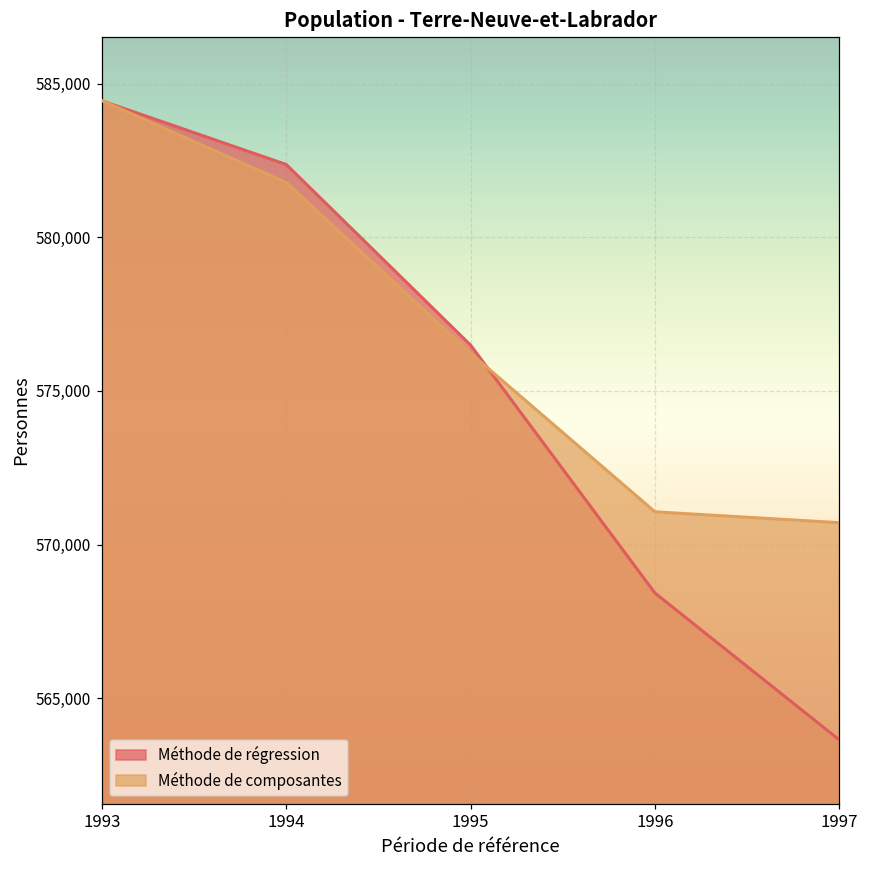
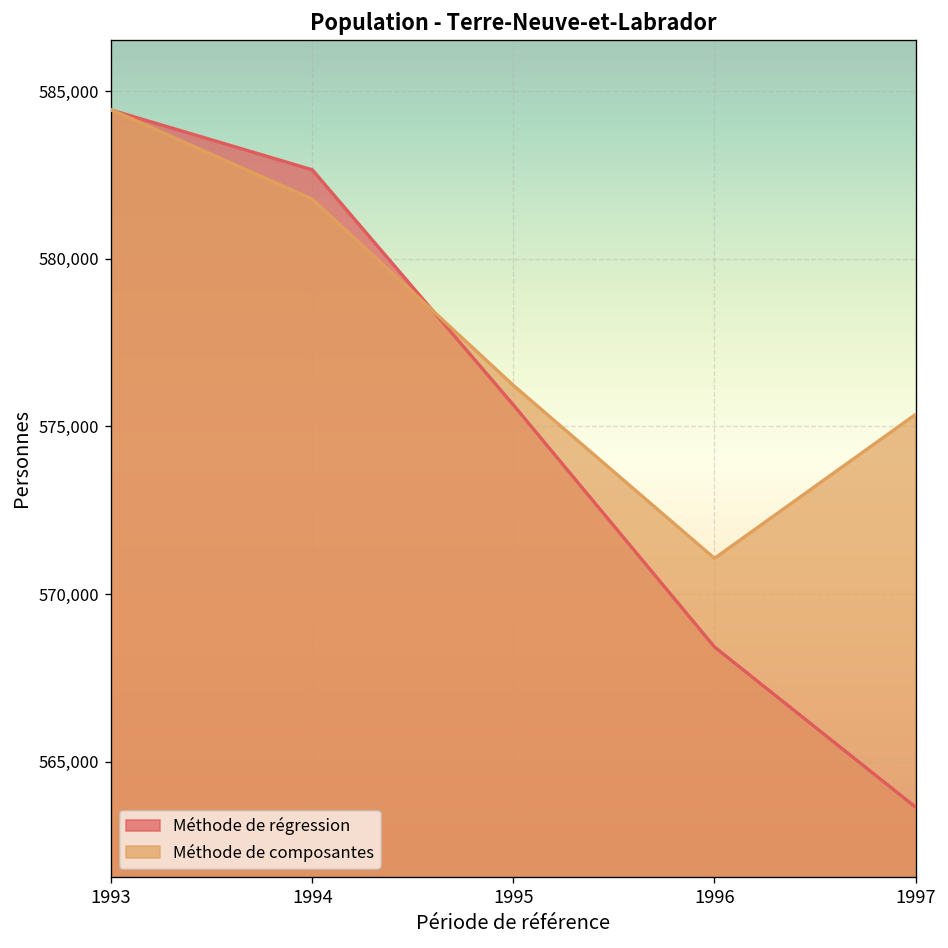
  {
    "Méthode de régression": {
-     "1994": "582,400",
-     "1995": "576,500",
+     "1994": "582,700",
+     "1995": "575,600",
      "1996": "568,400",
      "1997": "563,600"
    },
    "Méthode de composantes": {
      "1994": "581,800",
      "1995": "576,200",
      "1996": "571,100",
-     "1997": "570,700"
+     "1997": "575,400"
    }
  }
